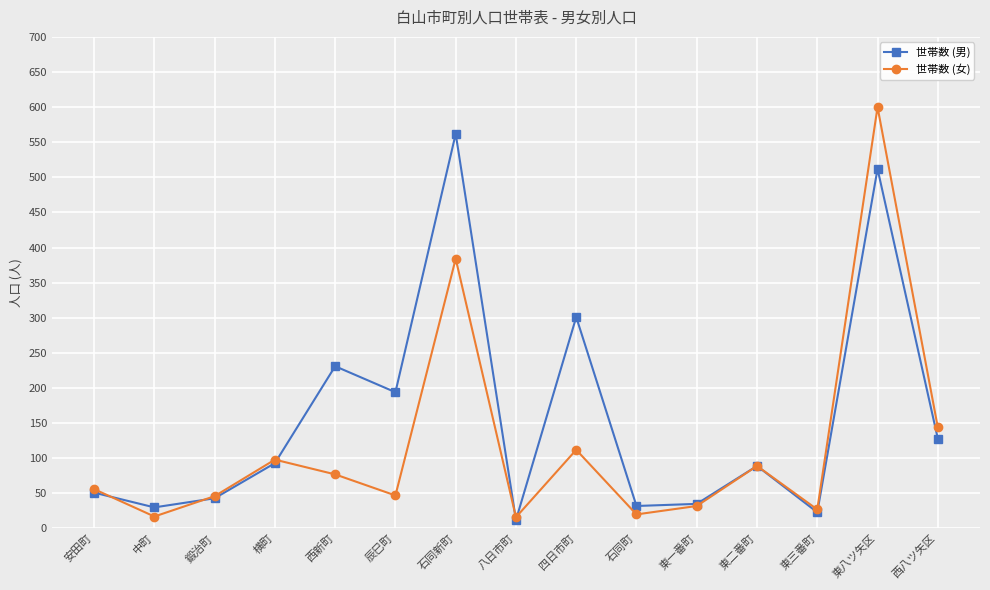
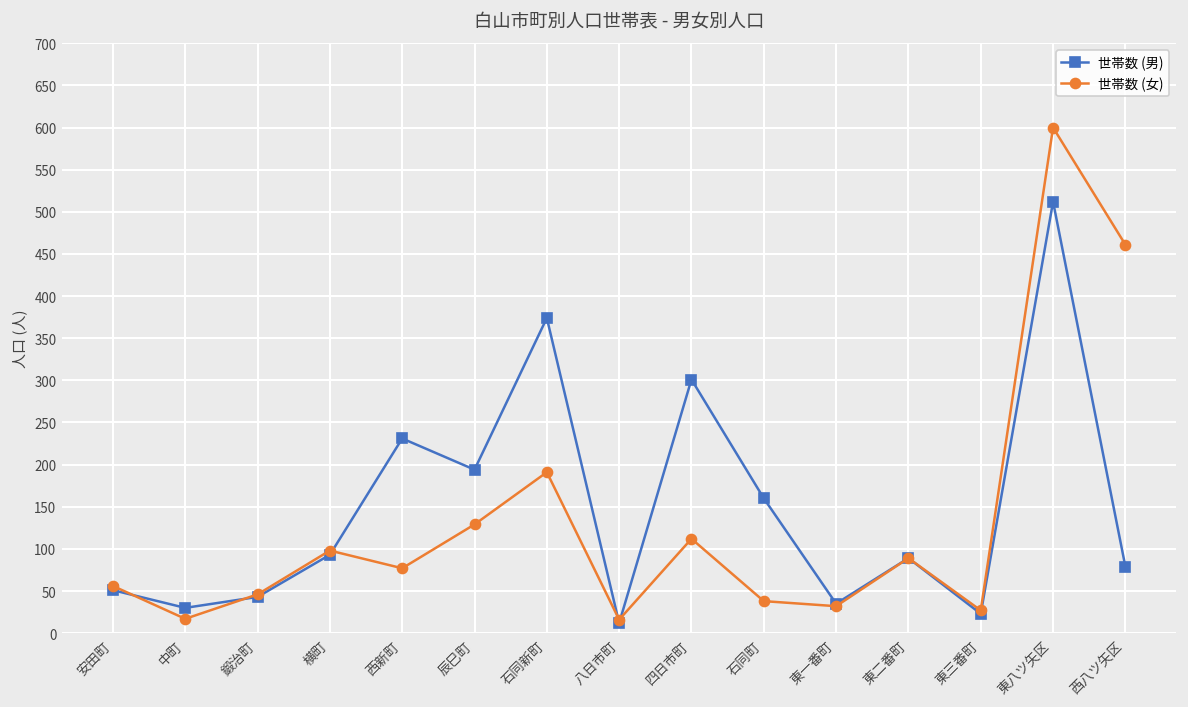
  {
    "世帯数 (男)": {
      "安田町": 50,
      "中町": 30,
      "横町": 90,
      "西新町": 230,
      "辰巳町": 190,
-     "石同新町": 560,
+     "石同新町": 370,
      "八日市町": 10,
      "四日市町": 300,
-     "石同町": 30,
+     "石同町": 160,
      "東三番町": 20,
      "東八ツ矢区": 510,
-     "西八ツ矢区": 130
+     "西八ツ矢区": 80
    },
    "世帯数 (女)": {
      "安田町": 60,
      "中町": 20,
      "横町": 100,
      "西新町": 80,
-     "辰巳町": 50,
-     "石同新町": 380,
+     "辰巳町": 130,
+     "石同新町": 190,
      "八日市町": 20,
      "四日市町": 110,
-     "石同町": 20,
+     "石同町": 40,
      "東三番町": 30,
      "東八ツ矢区": 600,
-     "西八ツ矢区": 140
+     "西八ツ矢区": 460
    }
  }
